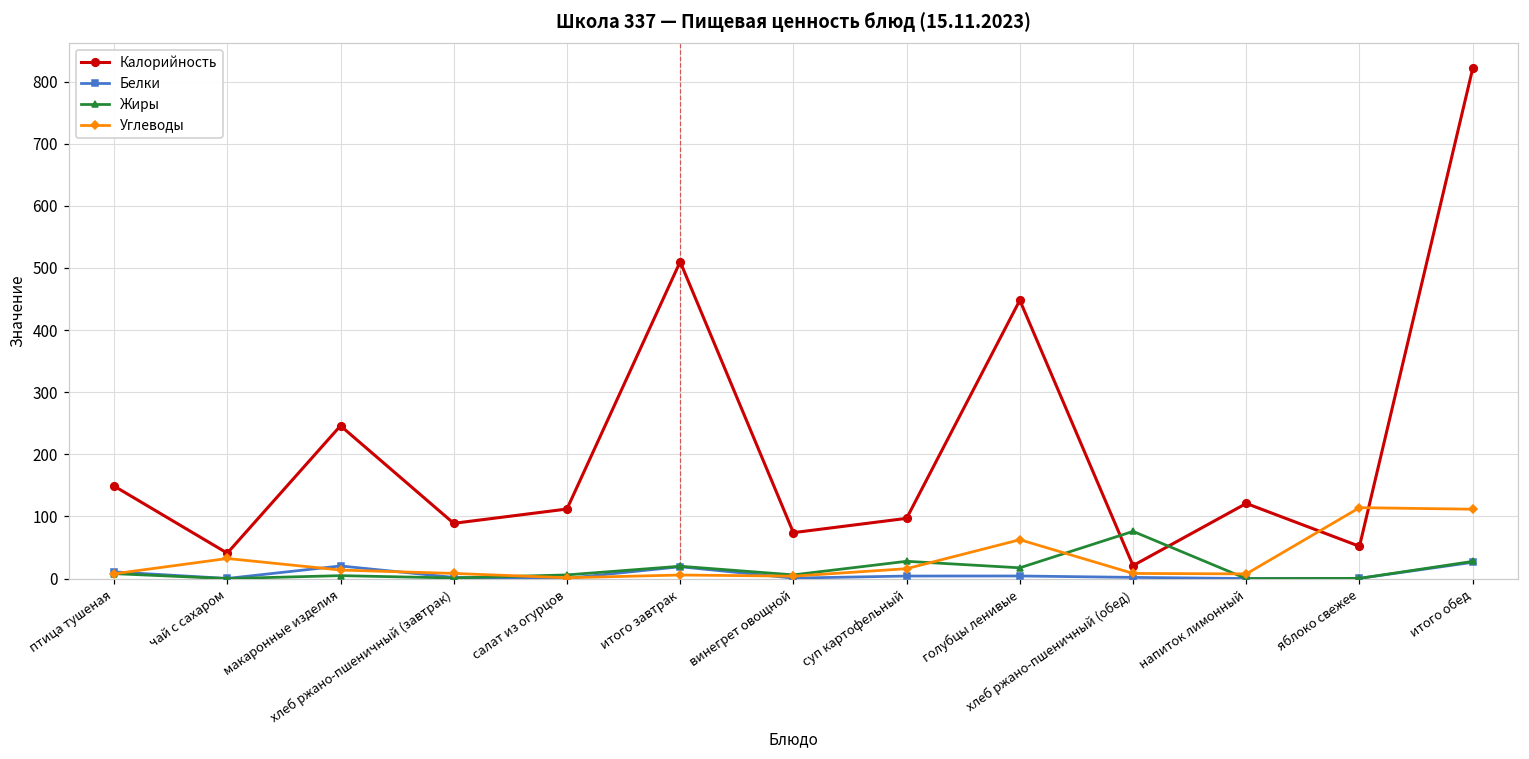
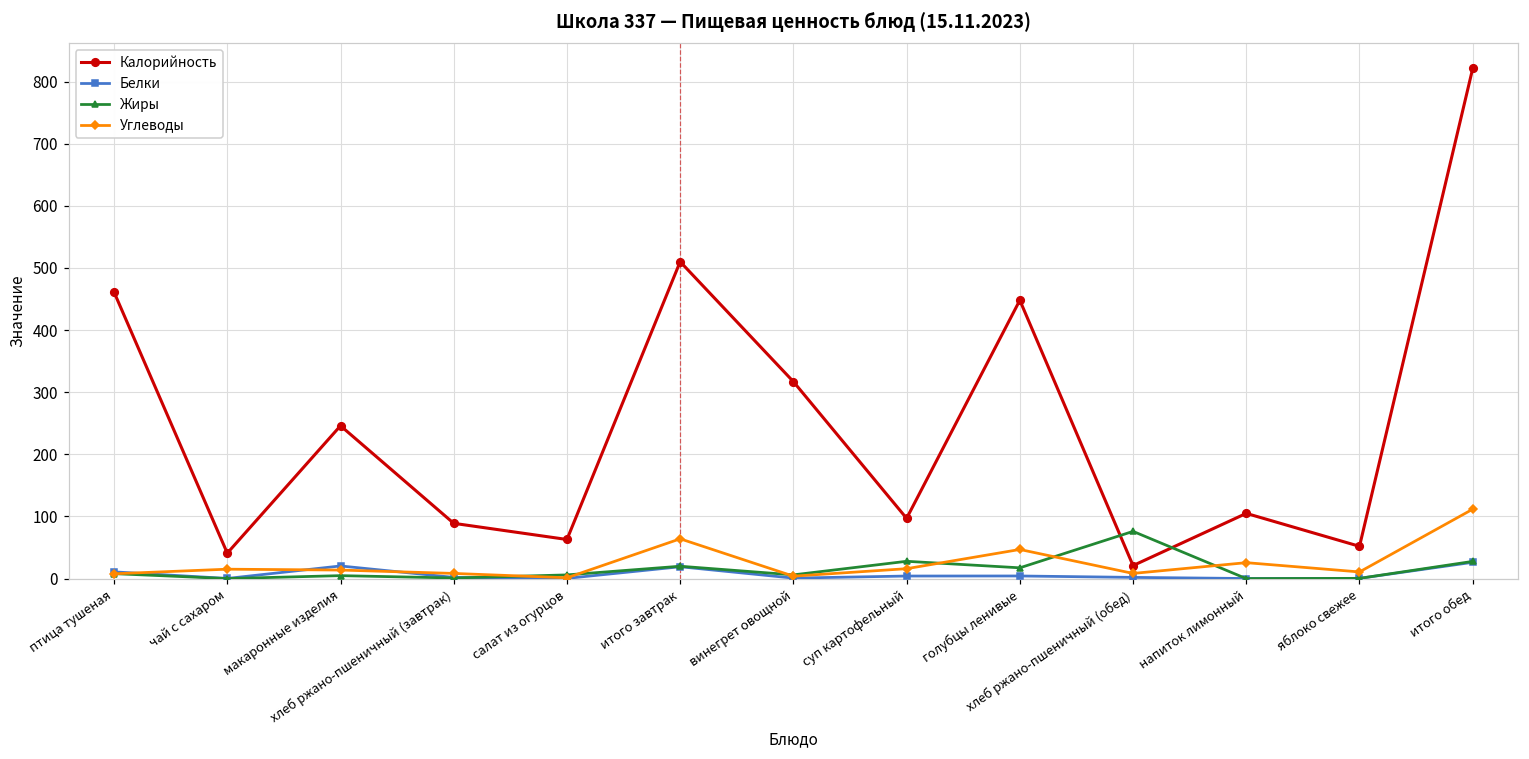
  {
    "Калорийность": {
-     "птица тушеная": 150,
+     "птица тушеная": 460,
      "чай с сахаром": 40,
      "макаронные изделия": 250,
      "хлеб ржано-пшеничный (завтрак)": 90,
-     "салат из огурцов": 110,
+     "салат из огурцов": 60,
      "итого завтрак": 510,
-     "винегрет овощной": 70,
+     "винегрет овощной": 320,
      "суп картофельный": 100,
      "голубцы ленивые": 450,
      "хлеб ржано-пшеничный (обед)": 20,
-     "напиток лимонный": 120,
+     "напиток лимонный": 110,
      "яблоко свежее": 50,
      "итого обед": 820
    },
    "Белки": {
      "макаронные изделия": 20,
      "суп картофельный": 0,
      "голубцы ленивые": 0,
      "хлеб ржано-пшеничный (обед)": 0
    },
    "Жиры": {
      "макаронные изделия": 0,
      "салат из огурцов": 10,
      "суп картофельный": 30,
      "голубцы ленивые": 20,
      "хлеб ржано-пшеничный (обед)": 80
    },
    "Углеводы": {
-     "чай с сахаром": 30,
+     "чай с сахаром": 20,
      "макаронные изделия": 10,
      "хлеб ржано-пшеничный (завтрак)": 10,
-     "итого завтрак": 10,
+     "итого завтрак": 60,
      "суп картофельный": 20,
-     "голубцы ленивые": 60,
+     "голубцы ленивые": 50,
      "хлеб ржано-пшеничный (обед)": 10,
-     "напиток лимонный": 10,
-     "яблоко свежее": 110,
+     "напиток лимонный": 30,
+     "яблоко свежее": 10,
      "итого обед": 110
    }
  }
